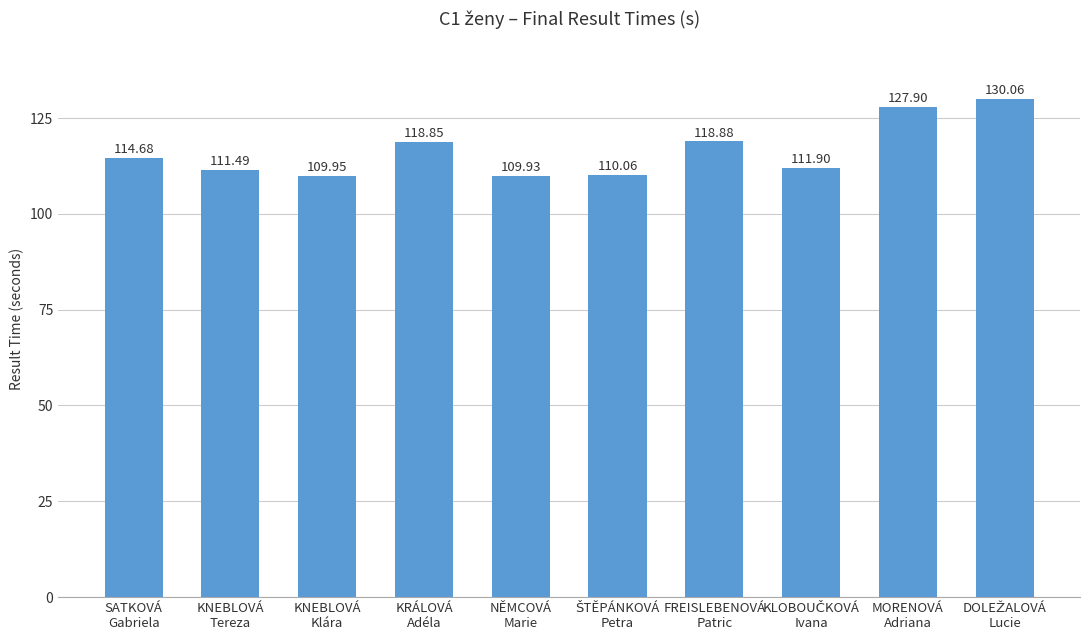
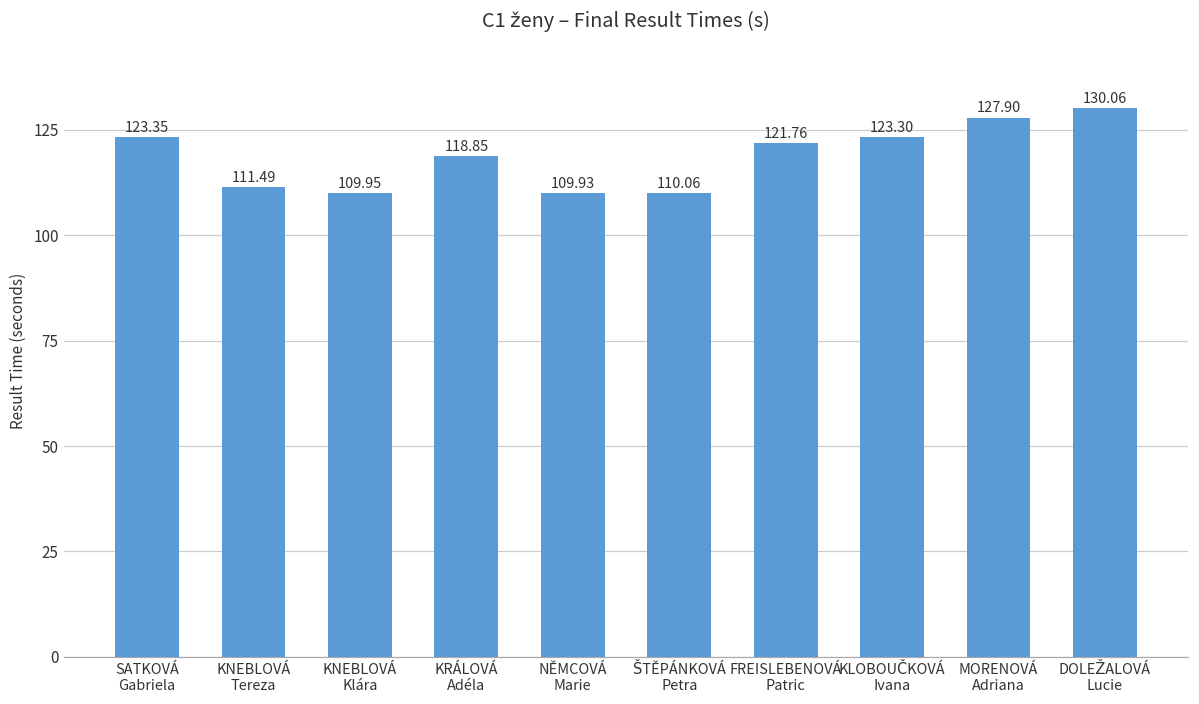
  {
-   "SATKOVÁ Gabriela": 114.68,
+   "SATKOVÁ Gabriela": 123.35,
    "KNEBLOVÁ Tereza": 111.49,
    "KNEBLOVÁ Klára": 109.95,
    "KRÁLOVÁ Adéla": 118.85,
    "NĚMCOVÁ Marie": 109.93,
    "ŠTĚPÁNKOVÁ Petra": 110.06,
-   "FREISLEBENOVÁ Patric": 118.88,
-   "KLOBOUČKOVÁ Ivana": 111.90,
+   "FREISLEBENOVÁ Patric": 121.76,
+   "KLOBOUČKOVÁ Ivana": 123.30,
    "MORENOVÁ Adriana": 127.90,
    "DOLEŽALOVÁ Lucie": 130.06
  }
